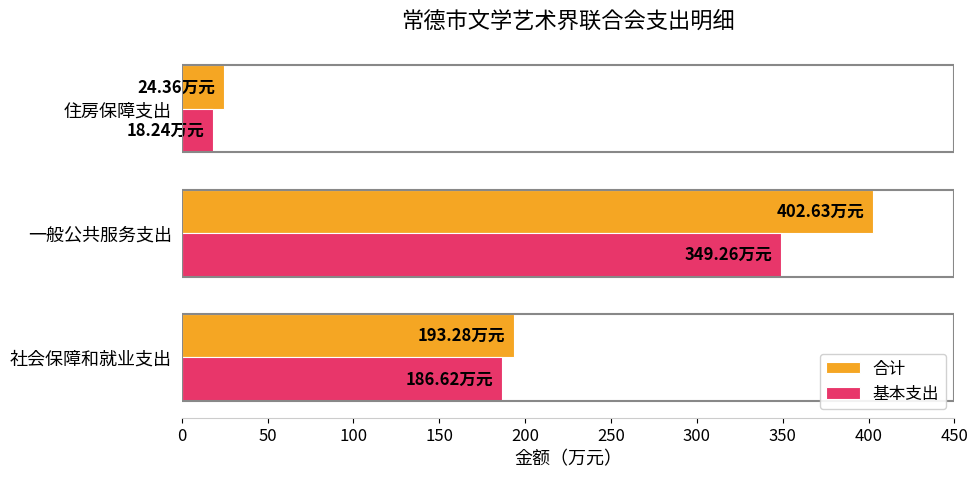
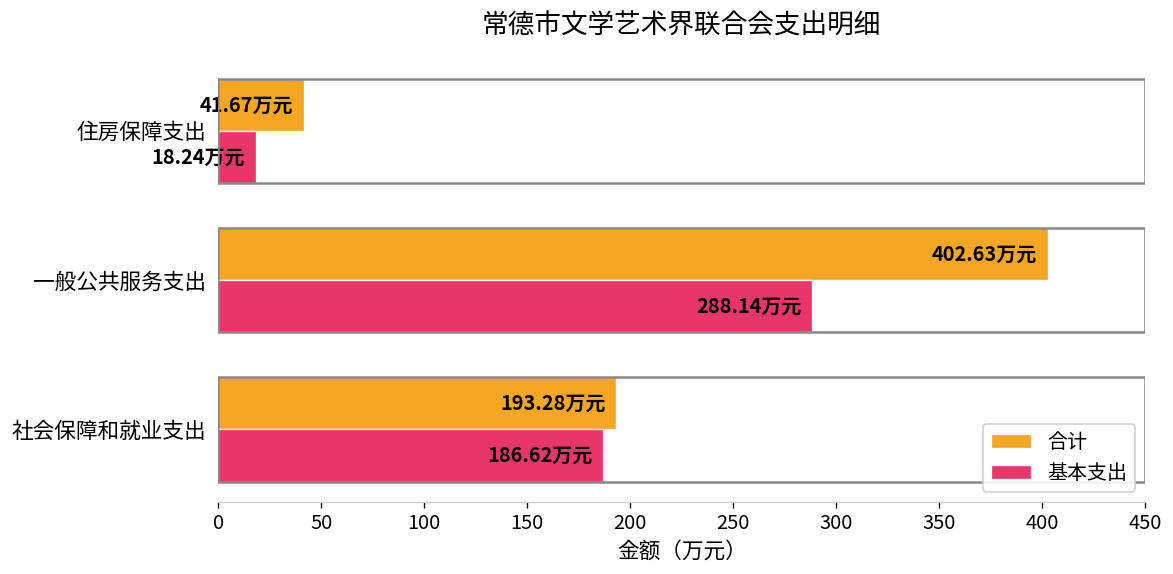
  {
    "合计": {
-     "住房保障支出": 24.36,
+     "住房保障支出": 41.67,
      "一般公共服务支出": 402.63,
      "社会保障和就业支出": 193.28
    },
    "基本支出": {
      "住房保障支出": 18.24,
-     "一般公共服务支出": 349.26,
+     "一般公共服务支出": 288.14,
      "社会保障和就业支出": 186.62
    }
  }
